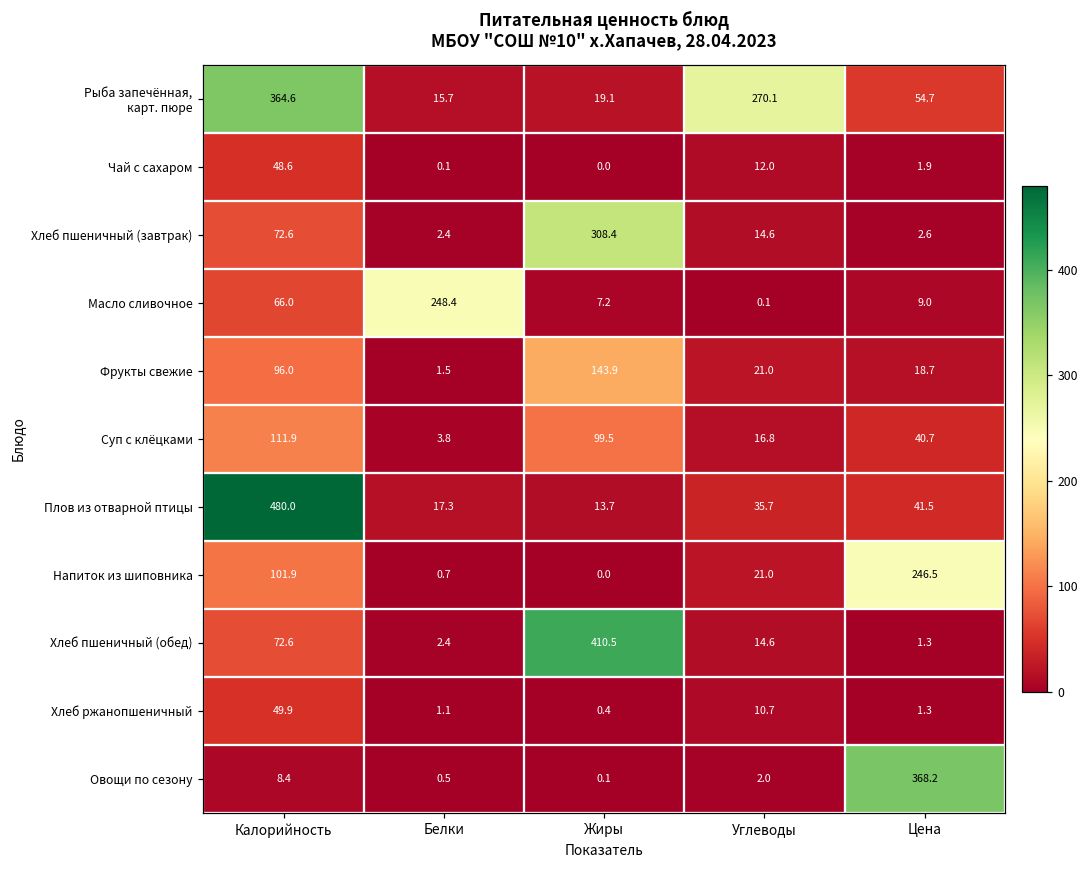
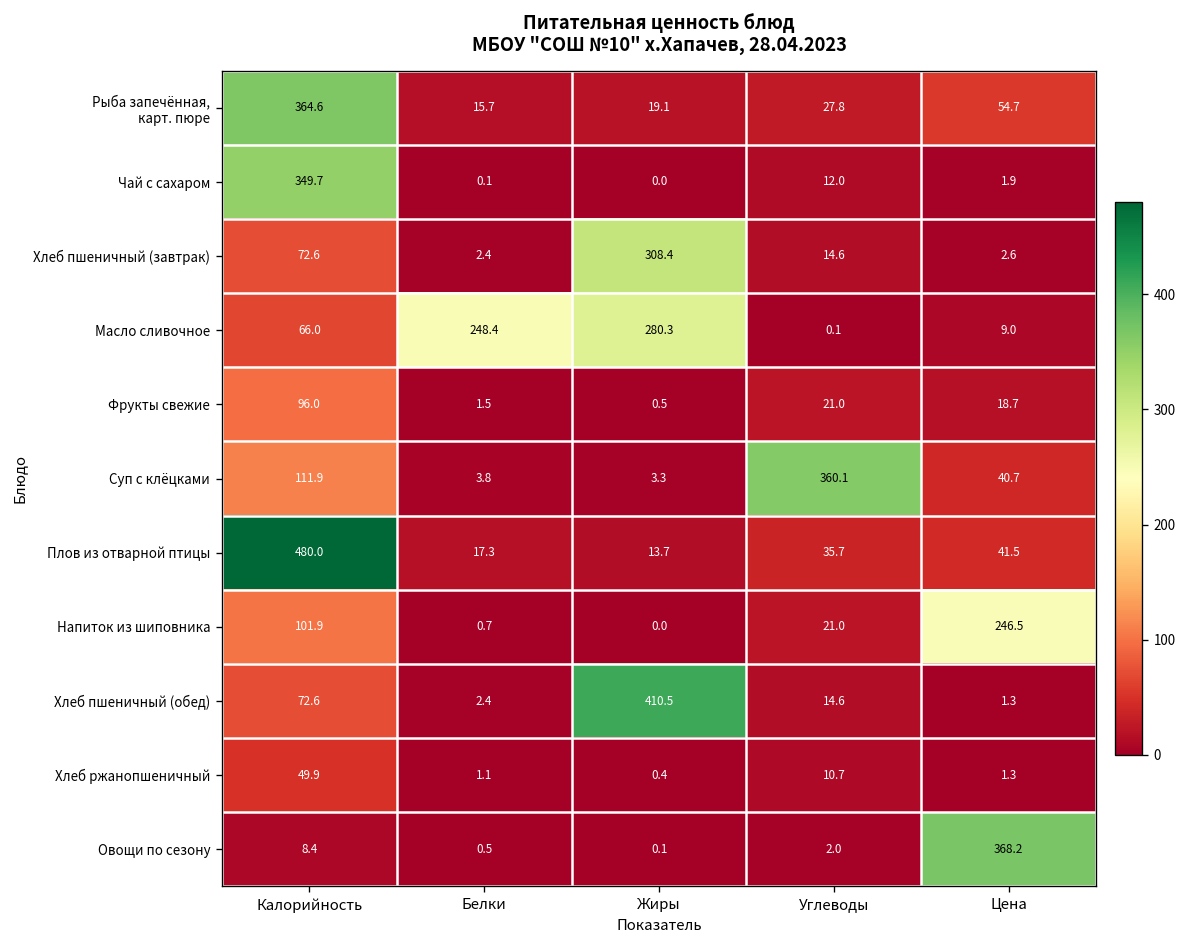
  {
    "Рыба запечённая, карт. пюре": {
      "Калорийность": 364.6,
      "Белки": 15.7,
      "Жиры": 19.1,
-     "Углеводы": 270.1,
+     "Углеводы": 27.8,
      "Цена": 54.7
    },
    "Чай с сахаром": {
-     "Калорийность": 48.6,
+     "Калорийность": 349.7,
      "Белки": 0.1,
      "Жиры": 0.0,
      "Углеводы": 12.0,
      "Цена": 1.9
    },
    "Хлеб пшеничный (завтрак)": {
      "Калорийность": 72.6,
      "Белки": 2.4,
      "Жиры": 308.4,
      "Углеводы": 14.6,
      "Цена": 2.6
    },
    "Масло сливочное": {
      "Калорийность": 66.0,
      "Белки": 248.4,
-     "Жиры": 7.2,
+     "Жиры": 280.3,
      "Углеводы": 0.1,
      "Цена": 9.0
    },
    "Фрукты свежие": {
      "Калорийность": 96.0,
      "Белки": 1.5,
-     "Жиры": 143.9,
+     "Жиры": 0.5,
      "Углеводы": 21.0,
      "Цена": 18.7
    },
    "Суп с клёцками": {
      "Калорийность": 111.9,
      "Белки": 3.8,
-     "Жиры": 99.5,
-     "Углеводы": 16.8,
+     "Жиры": 3.3,
+     "Углеводы": 360.1,
      "Цена": 40.7
    },
    "Плов из отварной птицы": {
      "Калорийность": 480.0,
      "Белки": 17.3,
      "Жиры": 13.7,
      "Углеводы": 35.7,
      "Цена": 41.5
    },
    "Напиток из шиповника": {
      "Калорийность": 101.9,
      "Белки": 0.7,
      "Жиры": 0.0,
      "Углеводы": 21.0,
      "Цена": 246.5
    },
    "Хлеб пшеничный (обед)": {
      "Калорийность": 72.6,
      "Белки": 2.4,
      "Жиры": 410.5,
      "Углеводы": 14.6,
      "Цена": 1.3
    },
    "Хлеб ржанопшеничный": {
      "Калорийность": 49.9,
      "Белки": 1.1,
      "Жиры": 0.4,
      "Углеводы": 10.7,
      "Цена": 1.3
    },
    "Овощи по сезону": {
      "Калорийность": 8.4,
      "Белки": 0.5,
      "Жиры": 0.1,
      "Углеводы": 2.0,
      "Цена": 368.2
    }
  }
